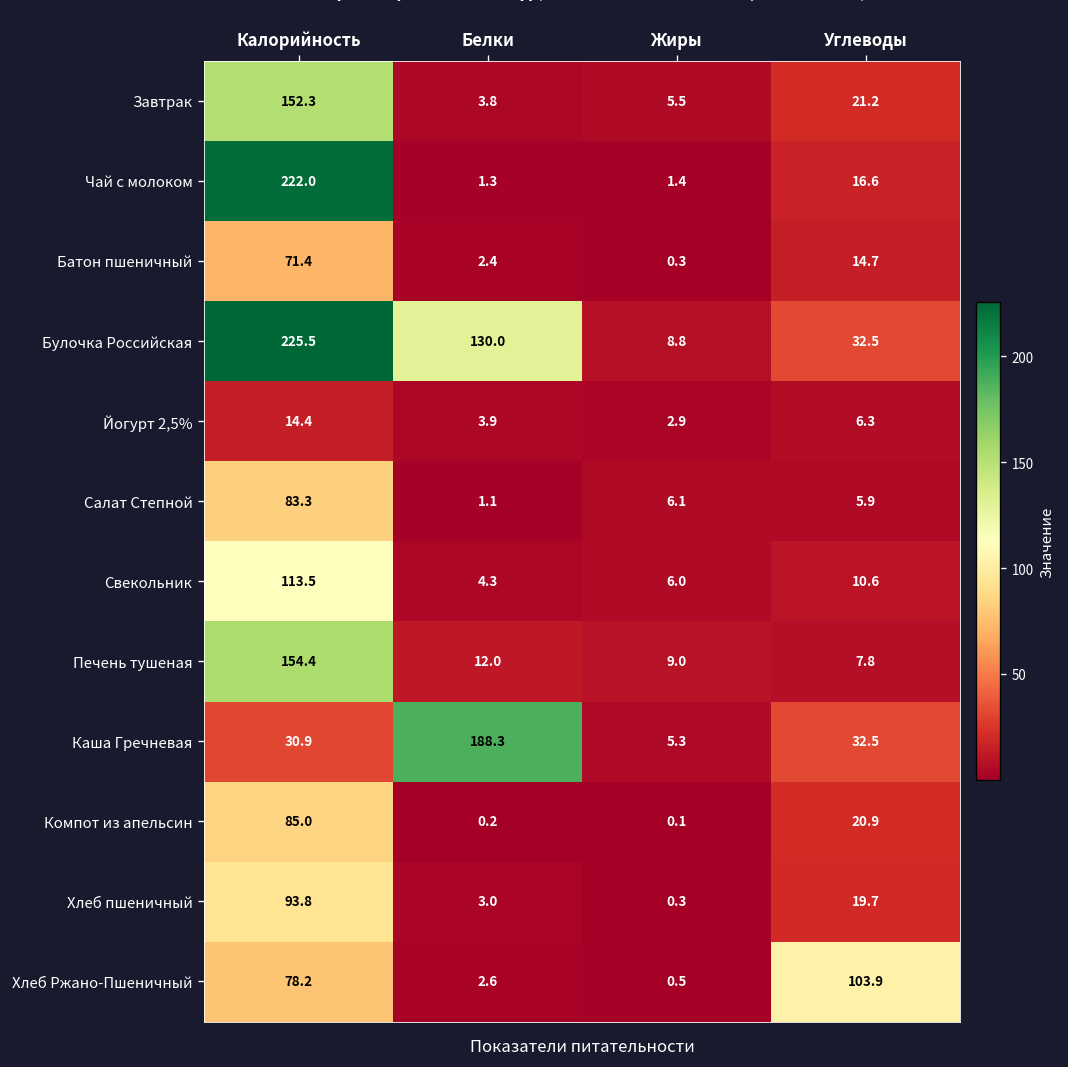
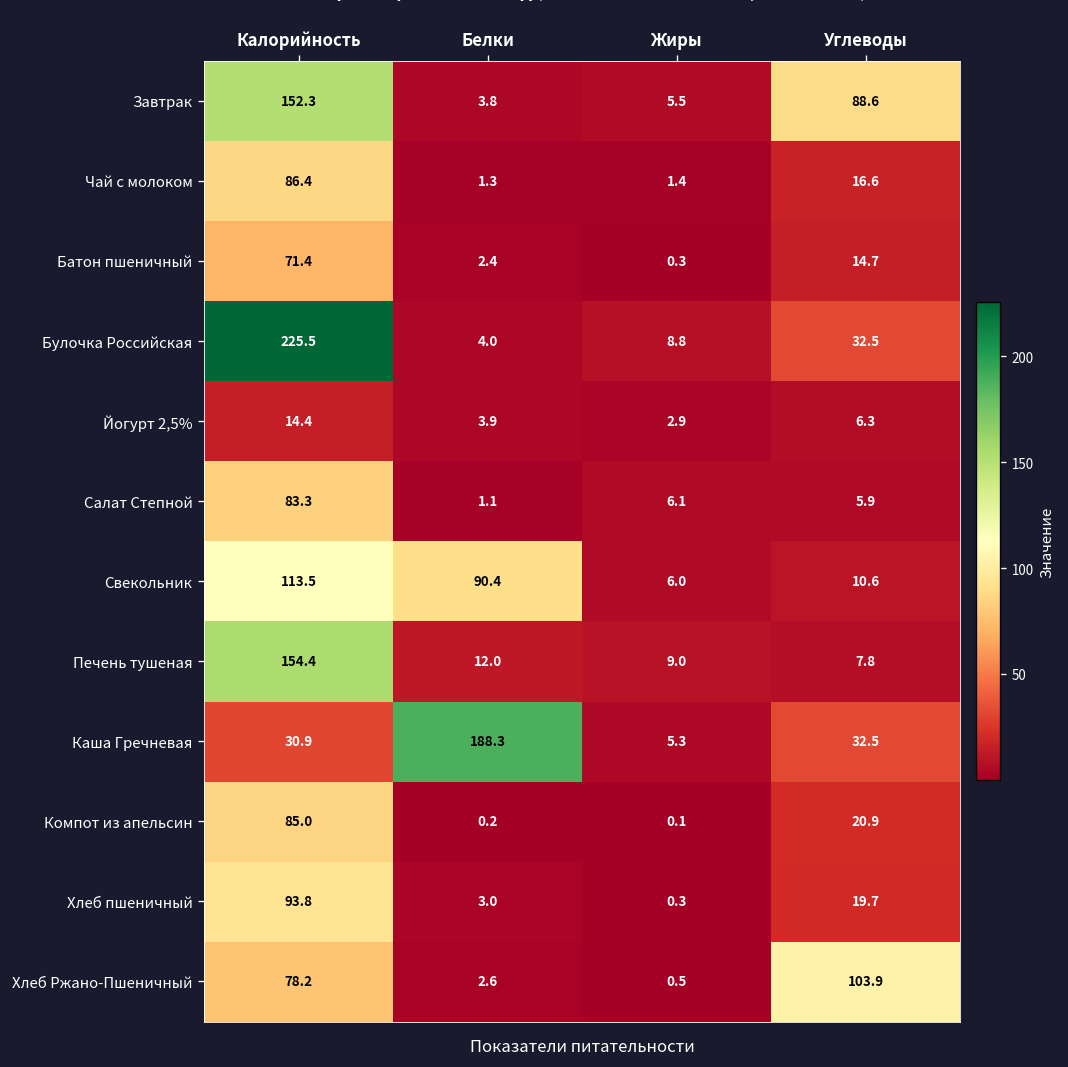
  {
    "Завтрак": {
      "Калорийность": 152.3,
      "Белки": 3.8,
      "Жиры": 5.5,
-     "Углеводы": 21.2
+     "Углеводы": 88.6
    },
    "Чай с молоком": {
-     "Калорийность": 222.0,
+     "Калорийность": 86.4,
      "Белки": 1.3,
      "Жиры": 1.4,
      "Углеводы": 16.6
    },
    "Батон пшеничный": {
      "Калорийность": 71.4,
      "Белки": 2.4,
      "Жиры": 0.3,
      "Углеводы": 14.7
    },
    "Булочка Российская": {
      "Калорийность": 225.5,
-     "Белки": 130.0,
+     "Белки": 4.0,
      "Жиры": 8.8,
      "Углеводы": 32.5
    },
    "Йогурт 2,5%": {
      "Калорийность": 14.4,
      "Белки": 3.9,
      "Жиры": 2.9,
      "Углеводы": 6.3
    },
    "Салат Степной": {
      "Калорийность": 83.3,
      "Белки": 1.1,
      "Жиры": 6.1,
      "Углеводы": 5.9
    },
    "Свекольник": {
      "Калорийность": 113.5,
-     "Белки": 4.3,
+     "Белки": 90.4,
      "Жиры": 6.0,
      "Углеводы": 10.6
    },
    "Печень тушеная": {
      "Калорийность": 154.4,
      "Белки": 12.0,
      "Жиры": 9.0,
      "Углеводы": 7.8
    },
    "Каша Гречневая": {
      "Калорийность": 30.9,
      "Белки": 188.3,
      "Жиры": 5.3,
      "Углеводы": 32.5
    },
    "Компот из апельсин": {
      "Калорийность": 85.0,
      "Белки": 0.2,
      "Жиры": 0.1,
      "Углеводы": 20.9
    },
    "Хлеб пшеничный": {
      "Калорийность": 93.8,
      "Белки": 3.0,
      "Жиры": 0.3,
      "Углеводы": 19.7
    },
    "Хлеб Ржано-Пшеничный": {
      "Калорийность": 78.2,
      "Белки": 2.6,
      "Жиры": 0.5,
      "Углеводы": 103.9
    }
  }
